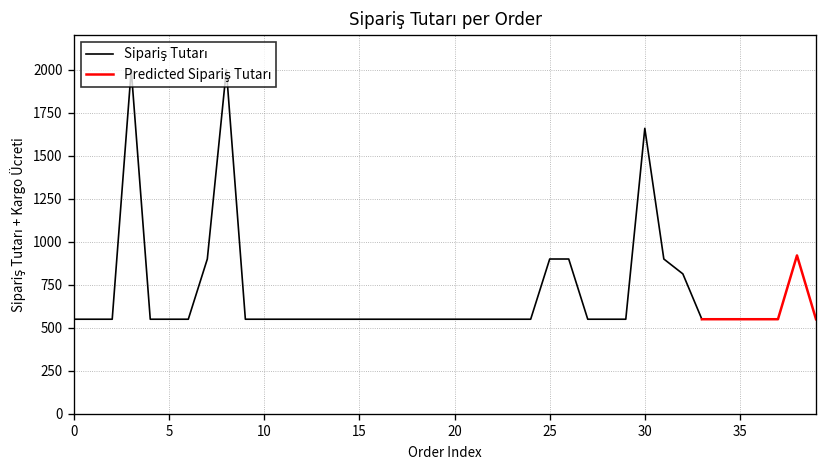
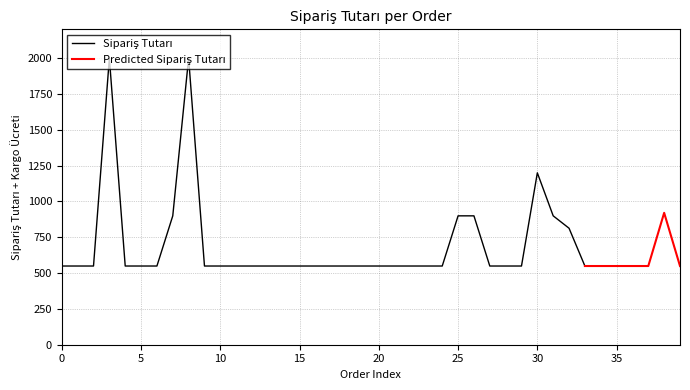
  {
    "Sipariş Tutarı": {
      "0": 550,
      "5": 550,
      "10": 550,
      "15": 550,
      "20": 550,
      "25": 900,
-     "30": 1660
+     "30": 1200
    },
    "Predicted Sipariş Tutarı": {
      "35": 550
    }
  }
